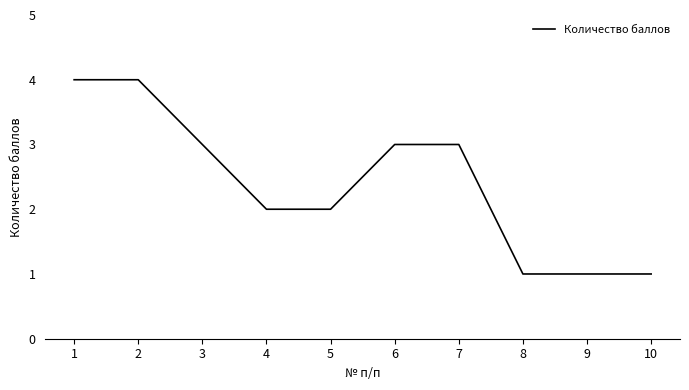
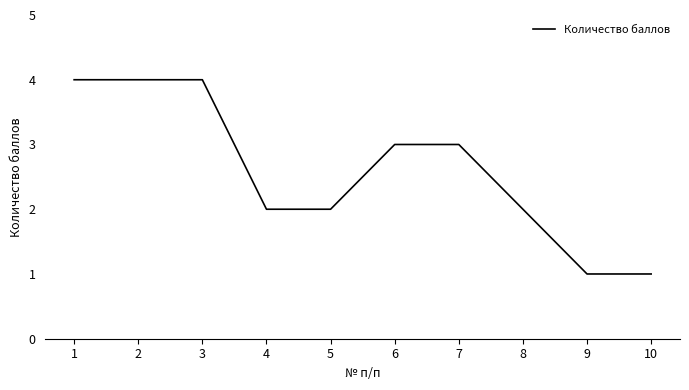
  {
    "1": 4,
    "2": 4,
-   "3": 3,
+   "3": 4,
    "4": 2,
    "5": 2,
    "6": 3,
    "7": 3,
-   "8": 1,
+   "8": 2,
    "9": 1,
    "10": 1
  }
